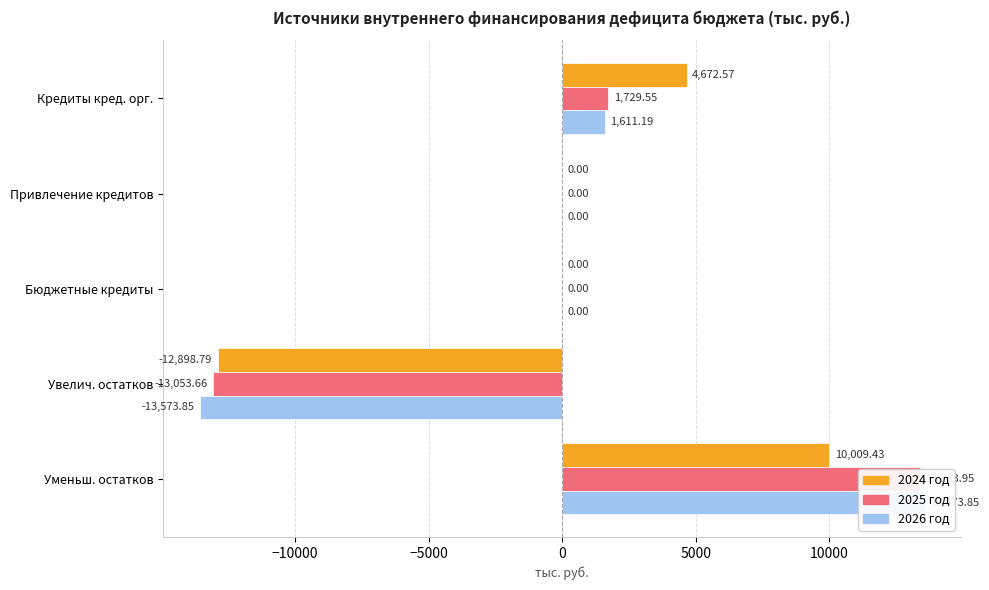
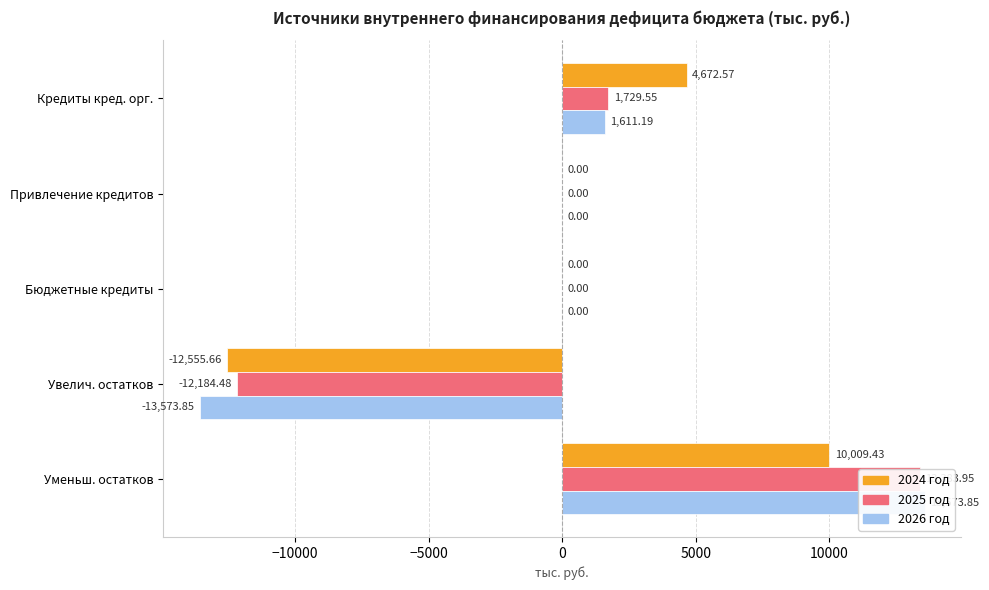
  {
    "2024 год": {
      "Кредиты кред. орг.": "4,672.57",
      "Привлечение кредитов": "0.00",
      "Бюджетные кредиты": "0.00",
-     "Увелич. остатков": "-12,898.79",
+     "Увелич. остатков": "-12,555.66",
      "Уменьш. остатков": "10,009.43"
    },
    "2025 год": {
      "Кредиты кред. орг.": "1,729.55",
      "Привлечение кредитов": "0.00",
      "Бюджетные кредиты": "0.00",
-     "Увелич. остатков": "-13,053.66"
+     "Увелич. остатков": "-12,184.48"
    },
    "2026 год": {
      "Кредиты кред. орг.": "1,611.19",
      "Привлечение кредитов": "0.00",
      "Бюджетные кредиты": "0.00",
      "Увелич. остатков": "-13,573.85"
    }
  }
